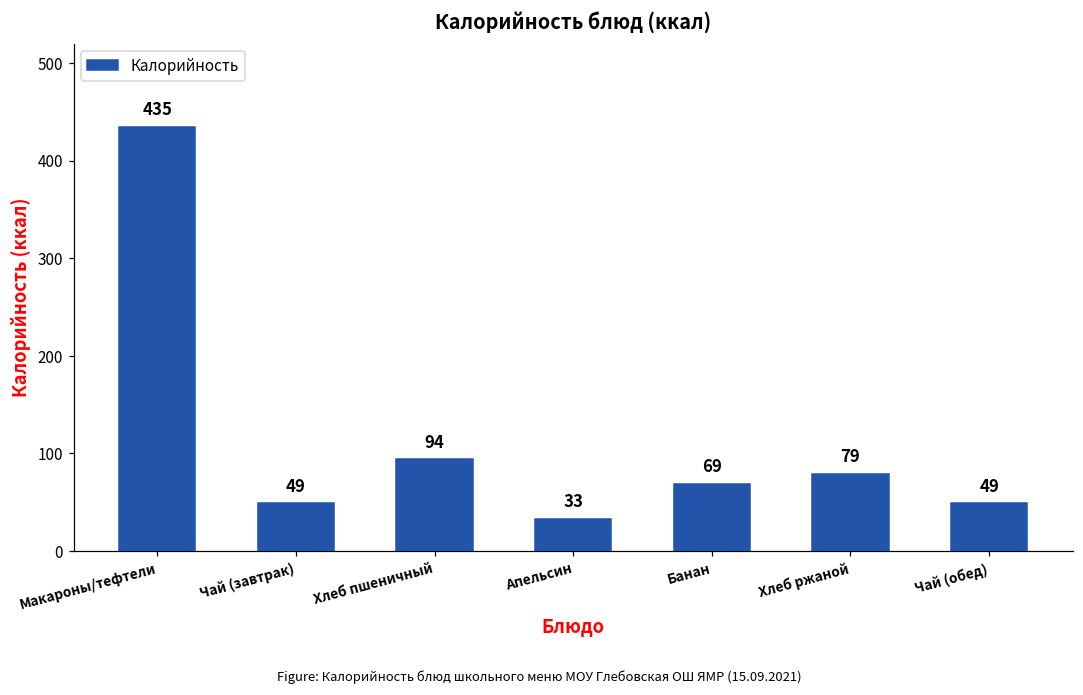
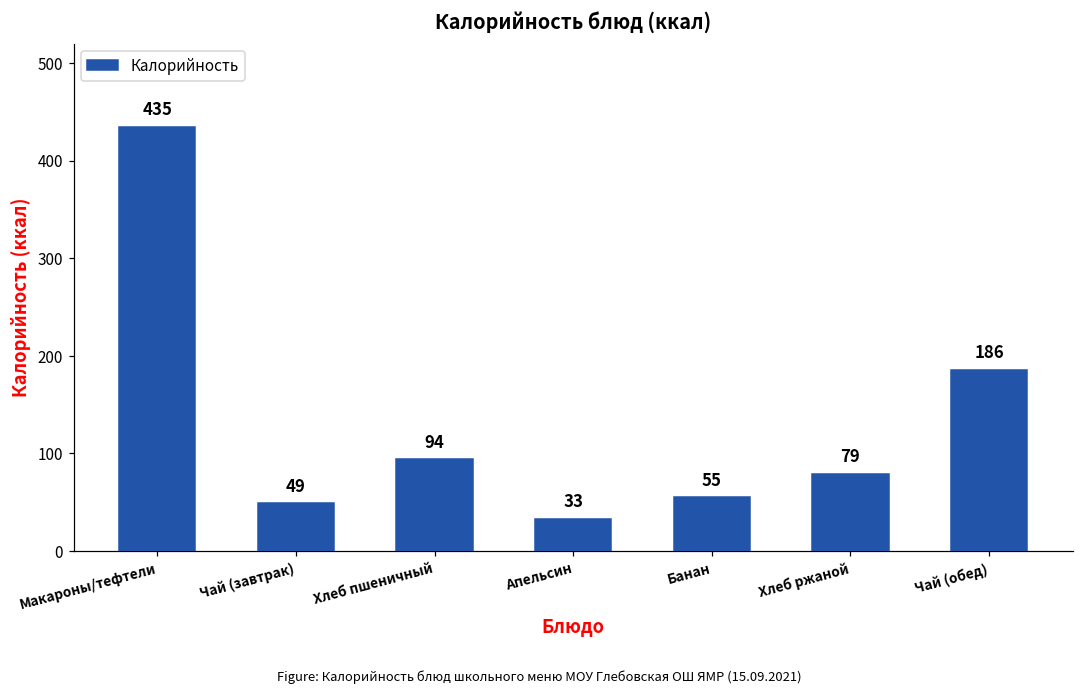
  {
    "Макароны/тефтели": 435,
    "Чай (завтрак)": 49,
    "Хлеб пшеничный": 94,
    "Апельсин": 33,
-   "Банан": 69,
+   "Банан": 55,
    "Хлеб ржаной": 79,
-   "Чай (обед)": 49
+   "Чай (обед)": 186
  }
